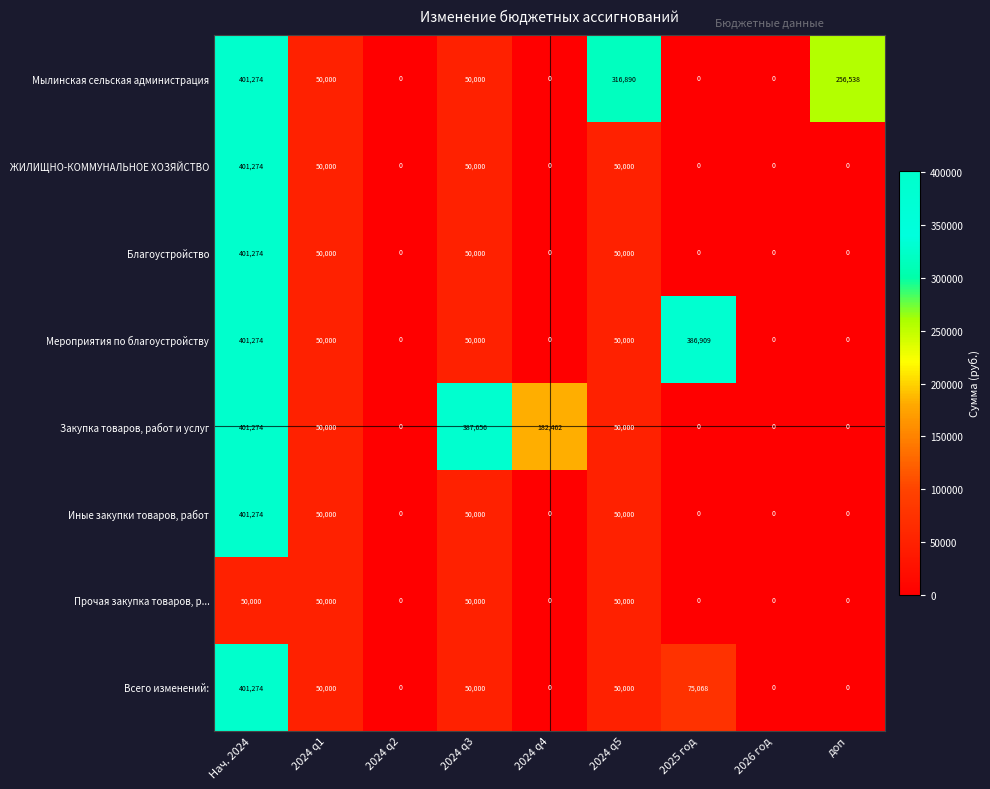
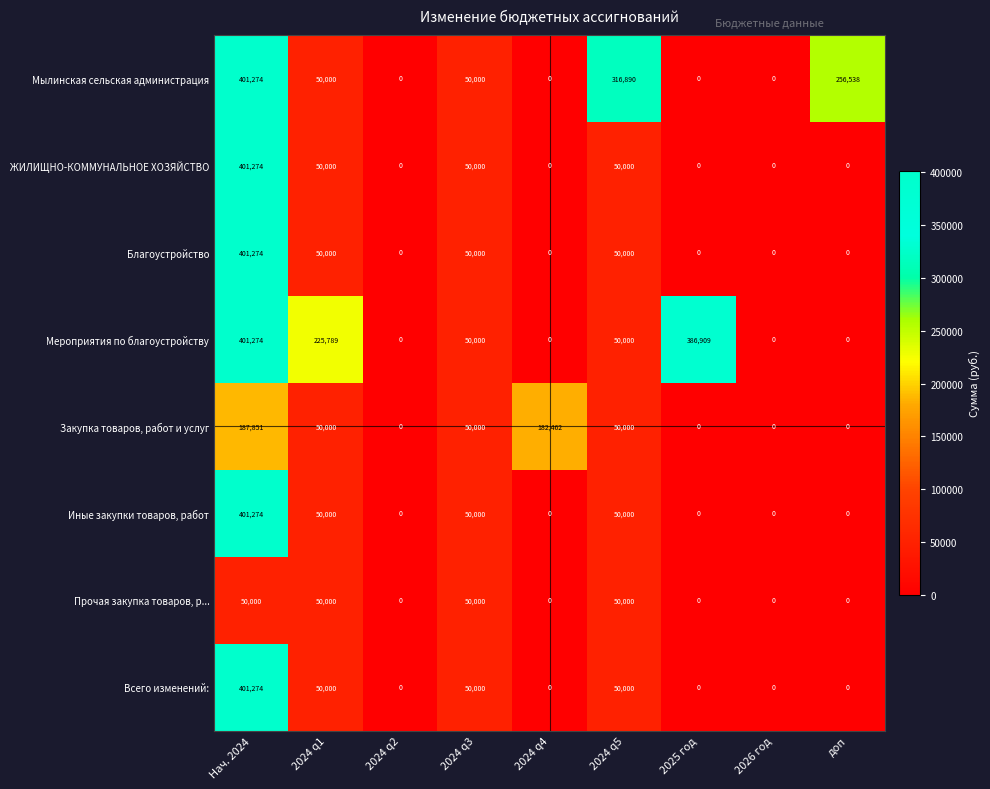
  {
    "Мылинская сельская администрация": {
      "Нач. 2024": "401,274",
      "2024 q1": "50,000",
      "2024 q2": "0",
      "2024 q3": "50,000",
      "2024 q4": "0",
      "2024 q5": "316,890",
      "2025 год": "0",
      "2026 год": "0",
      "доп": "256,538"
    },
    "ЖИЛИЩНО-КОММУНАЛЬНОЕ ХОЗЯЙСТВО": {
      "Нач. 2024": "401,274",
      "2024 q1": "50,000",
      "2024 q2": "0",
      "2024 q3": "50,000",
      "2024 q4": "0",
      "2024 q5": "50,000",
      "2025 год": "0",
      "2026 год": "0",
      "доп": "0"
    },
    "Благоустройство": {
      "Нач. 2024": "401,274",
      "2024 q1": "50,000",
      "2024 q2": "0",
      "2024 q3": "50,000",
      "2024 q4": "0",
      "2024 q5": "50,000",
      "2025 год": "0",
      "2026 год": "0",
      "доп": "0"
    },
    "Мероприятия по благоустройству": {
      "Нач. 2024": "401,274",
-     "2024 q1": "50,000",
+     "2024 q1": "225,789",
      "2024 q2": "0",
      "2024 q3": "50,000",
      "2024 q4": "0",
      "2024 q5": "50,000",
      "2025 год": "386,909",
      "2026 год": "0",
      "доп": "0"
    },
    "Закупка товаров, работ и услуг": {
-     "Нач. 2024": "401,274",
+     "Нач. 2024": "187,851",
      "2024 q1": "50,000",
      "2024 q2": "0",
-     "2024 q3": "387,656",
+     "2024 q3": "50,000",
      "2024 q4": "182,462",
      "2024 q5": "50,000",
      "2025 год": "0",
      "2026 год": "0",
      "доп": "0"
    },
    "Иные закупки товаров, работ": {
      "Нач. 2024": "401,274",
      "2024 q1": "50,000",
      "2024 q2": "0",
      "2024 q3": "50,000",
      "2024 q4": "0",
      "2024 q5": "50,000",
      "2025 год": "0",
      "2026 год": "0",
      "доп": "0"
    },
    "Прочая закупка товаров, р...": {
      "Нач. 2024": "50,000",
      "2024 q1": "50,000",
      "2024 q2": "0",
      "2024 q3": "50,000",
      "2024 q4": "0",
      "2024 q5": "50,000",
      "2025 год": "0",
      "2026 год": "0",
      "доп": "0"
    },
    "Всего изменений:": {
      "Нач. 2024": "401,274",
      "2024 q1": "50,000",
      "2024 q2": "0",
      "2024 q3": "50,000",
      "2024 q4": "0",
      "2024 q5": "50,000",
-     "2025 год": "75,068",
+     "2025 год": "0",
      "2026 год": "0",
      "доп": "0"
    }
  }
